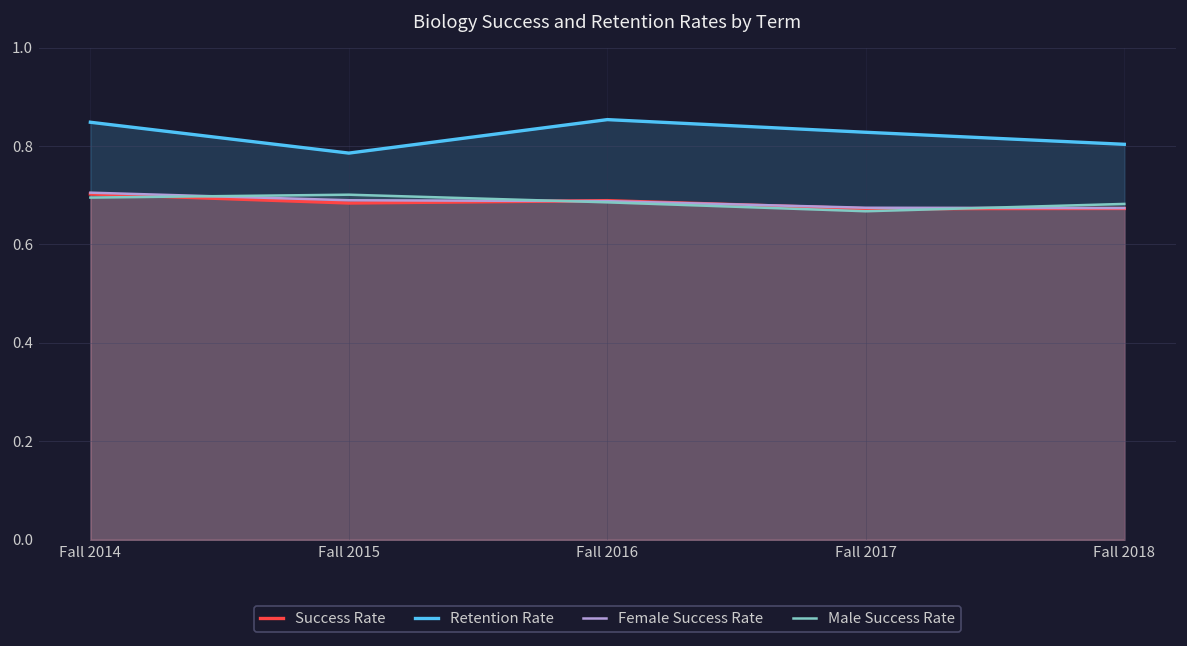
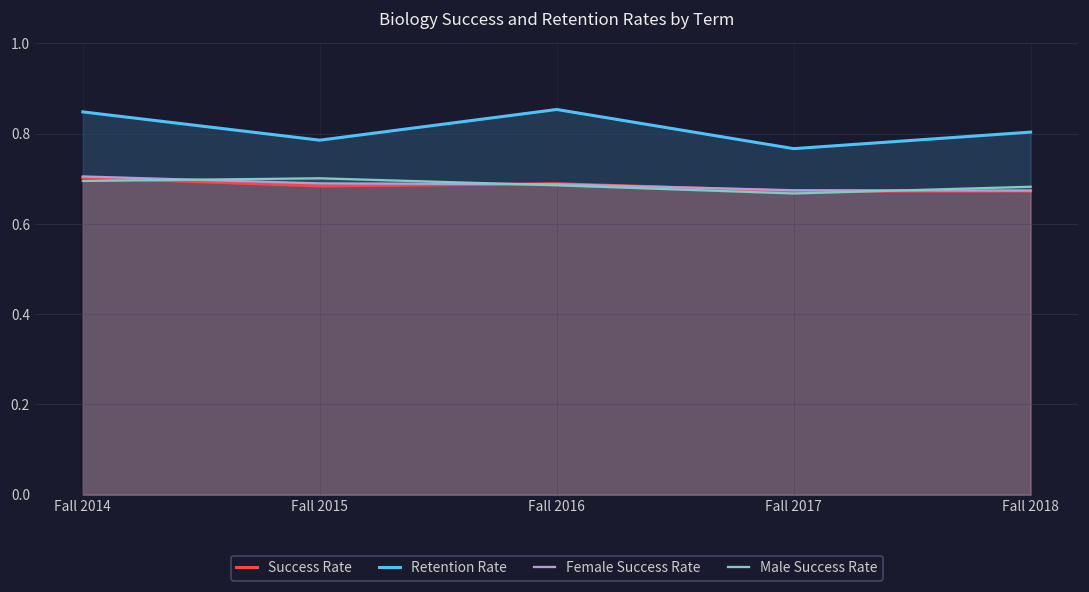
  {
    "Retention Rate": {
      "Fall 2014": 0.85,
      "Fall 2015": 0.79,
      "Fall 2016": 0.85,
-     "Fall 2017": 0.83,
+     "Fall 2017": 0.77,
      "Fall 2018": 0.80
    },
    "Male Success Rate": {
      "Fall 2014": 0.70,
      "Fall 2015": 0.70,
      "Fall 2018": 0.68
    }
  }
